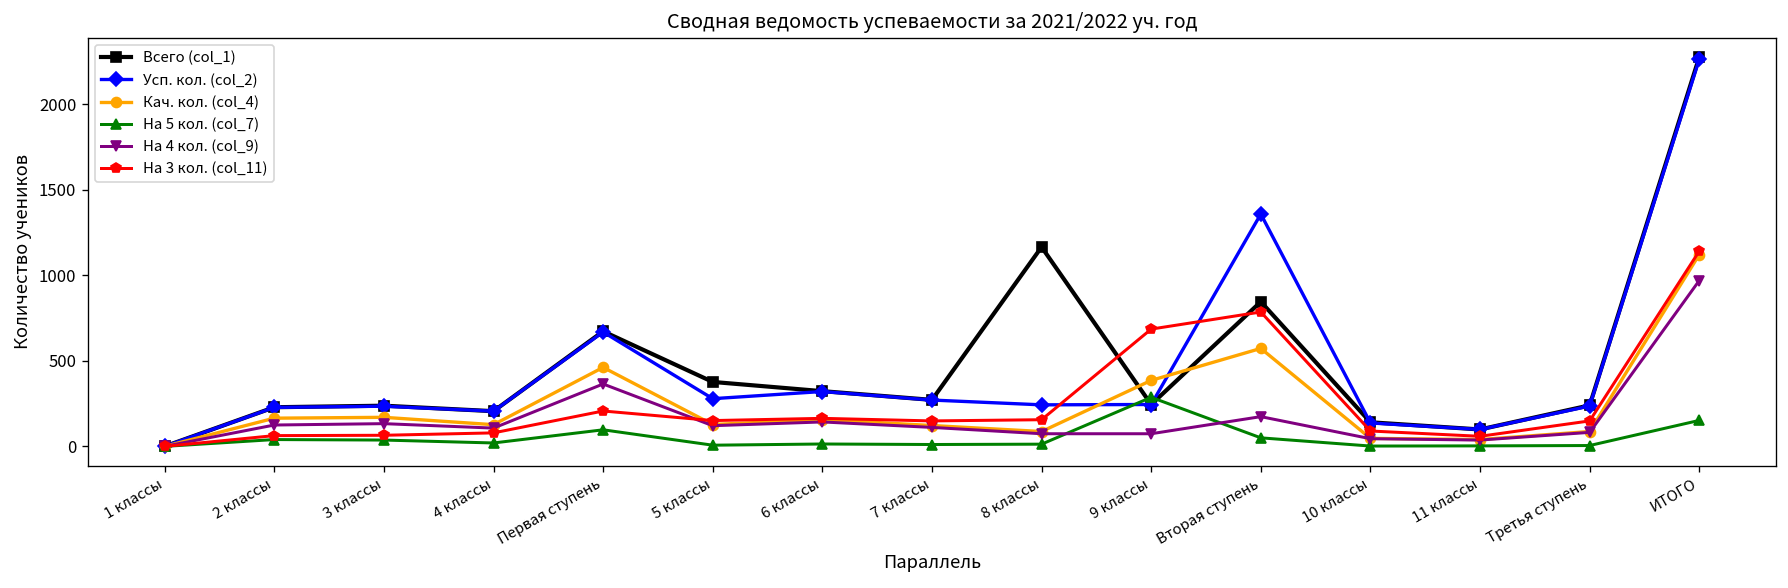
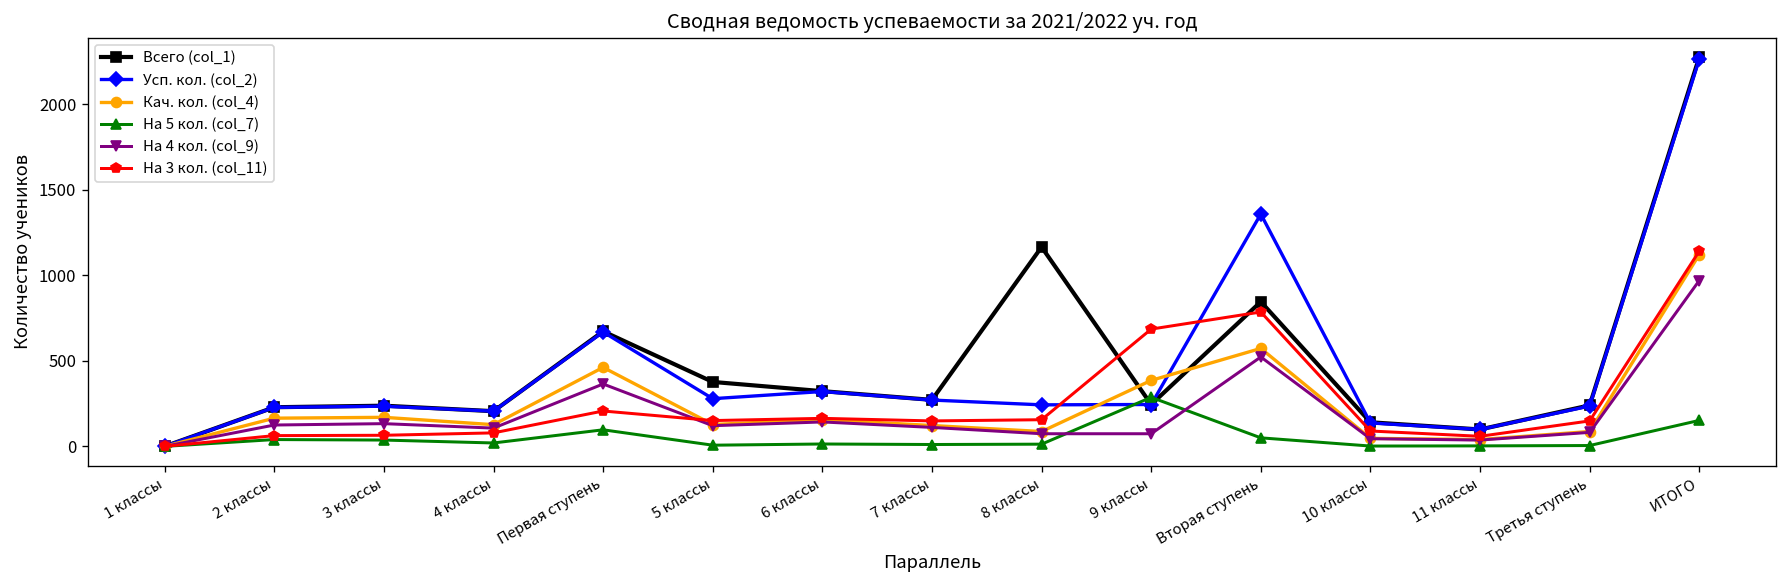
  {
    "Всего (col_1)": {
      "5 классы": 380,
      "8 классы": 1170,
      "Вторая ступень": 850
    },
    "Усп. кол. (col_2)": {
      "5 классы": 280,
      "8 классы": 240,
      "Вторая ступень": 1360
    },
    "Кач. кол. (col_4)": {
      "2 классы": 170,
      "3 классы": 170,
      "4 классы": 130,
      "Первая ступень": 460,
      "9 классы": 390,
      "Вторая ступень": 570,
      "ИТОГО": 1120
    },
    "На 5 кол. (col_7)": {
      "2 классы": 40,
      "3 классы": 40,
      "4 классы": 20,
      "Первая ступень": 100,
      "5 классы": 10,
      "6 классы": 10,
      "7 классы": 10,
      "8 классы": 10,
      "9 классы": 290,
      "Вторая ступень": 50,
      "10 классы": 0,
      "11 классы": 0,
      "Третья ступень": 10,
      "ИТОГО": 150
    },
    "На 4 кол. (col_9)": {
      "2 классы": 130,
      "3 классы": 130,
      "4 классы": 110,
      "Первая ступень": 370,
      "9 классы": 70,
-     "Вторая ступень": 170,
+     "Вторая ступень": 520,
      "ИТОГО": 970
    },
    "На 3 кол. (col_11)": {
      "2 классы": 60,
      "3 классы": 70,
      "4 классы": 80,
      "Первая ступень": 210,
      "5 классы": 150,
      "7 классы": 150,
      "8 классы": 160,
      "9 классы": 690,
      "Вторая ступень": 790,
      "10 классы": 90,
      "11 классы": 60,
      "Третья ступень": 150,
      "ИТОГО": 1140
    }
  }
